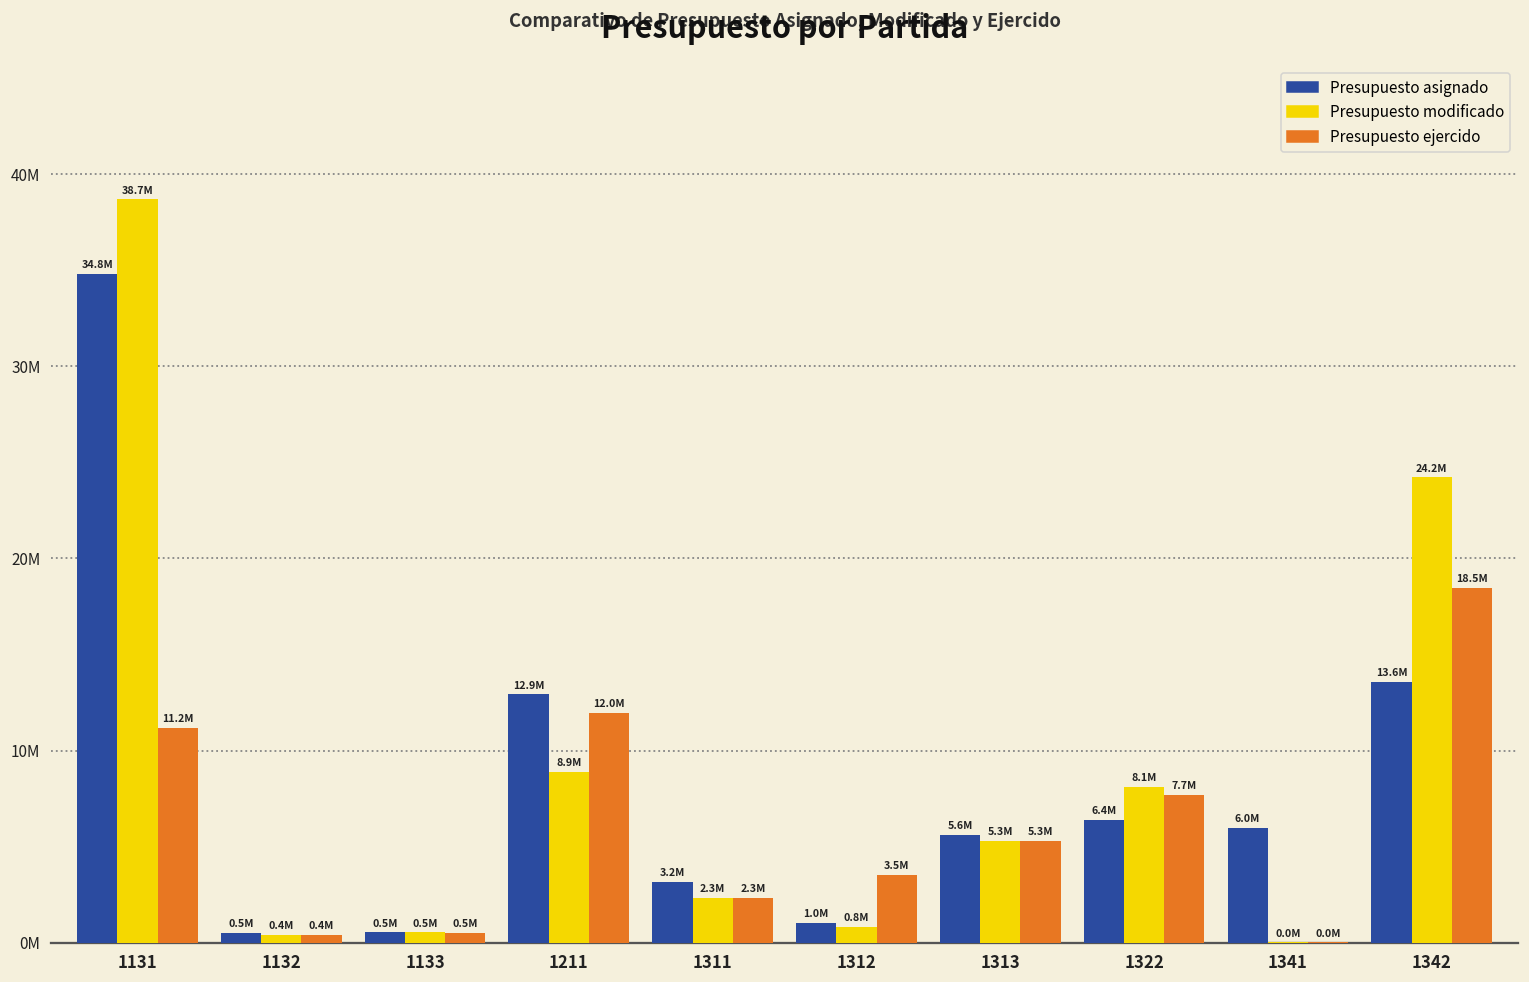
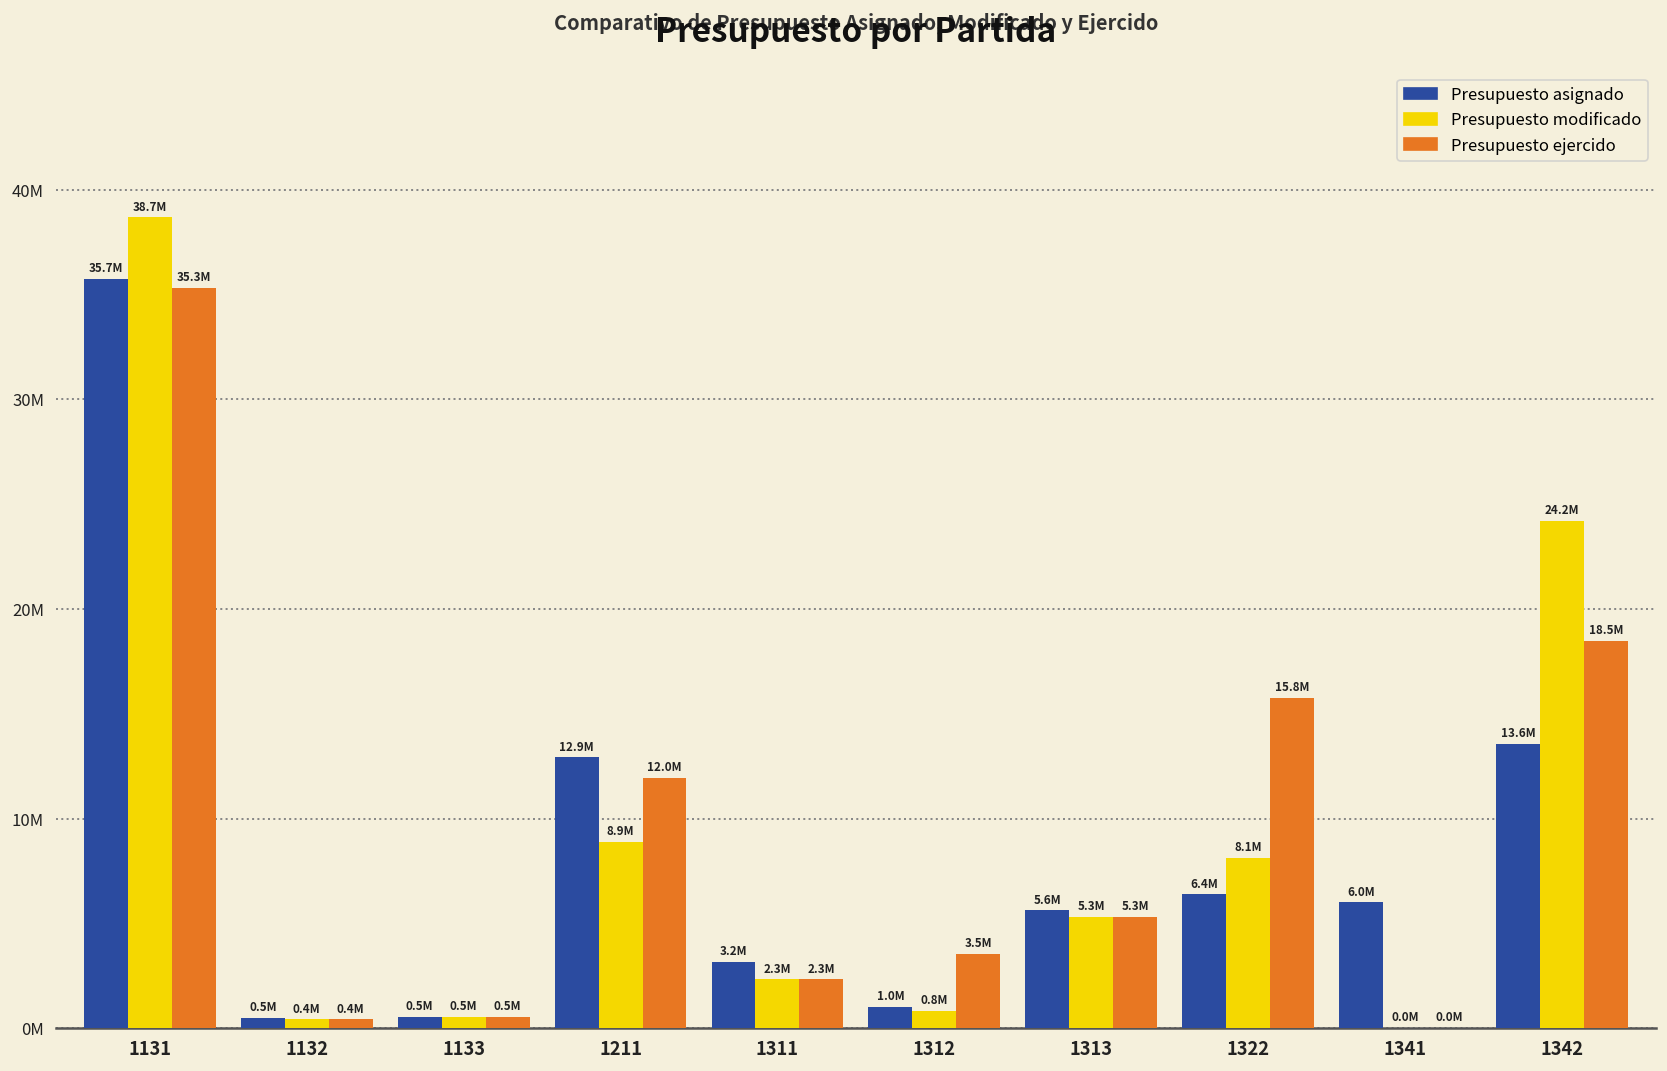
  {
    "Presupuesto asignado": {
-     "1131": "34.8M",
+     "1131": "35.7M",
      "1132": "0.5M",
      "1133": "0.5M",
      "1211": "12.9M",
      "1311": "3.2M",
      "1312": "1.0M",
      "1313": "5.6M",
      "1322": "6.4M",
      "1341": "6.0M",
      "1342": "13.6M"
    },
    "Presupuesto modificado": {
      "1131": "38.7M",
      "1132": "0.4M",
      "1133": "0.5M",
      "1211": "8.9M",
      "1311": "2.3M",
      "1312": "0.8M",
      "1313": "5.3M",
      "1322": "8.1M",
      "1342": "24.2M"
    },
    "Presupuesto ejercido": {
-     "1131": "11.2M",
+     "1131": "35.3M",
      "1132": "0.4M",
      "1133": "0.5M",
      "1211": "12.0M",
      "1311": "2.3M",
      "1312": "3.5M",
      "1313": "5.3M",
-     "1322": "7.7M",
+     "1322": "15.8M",
      "1342": "18.5M"
    }
  }
